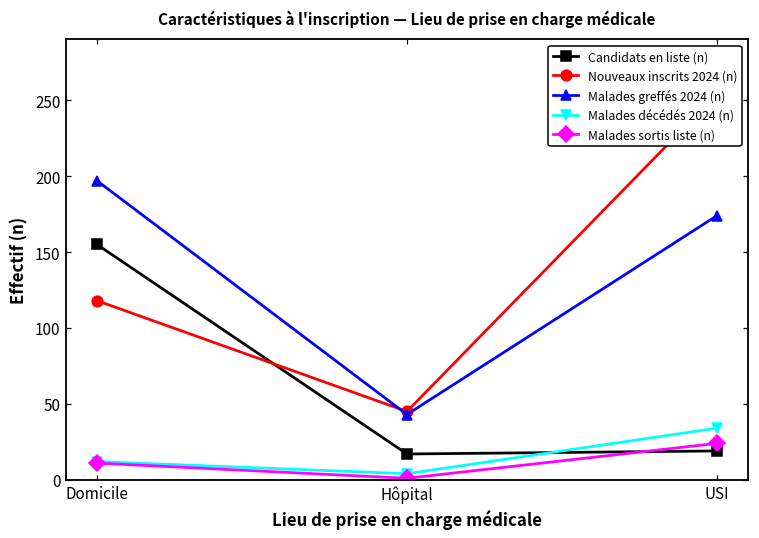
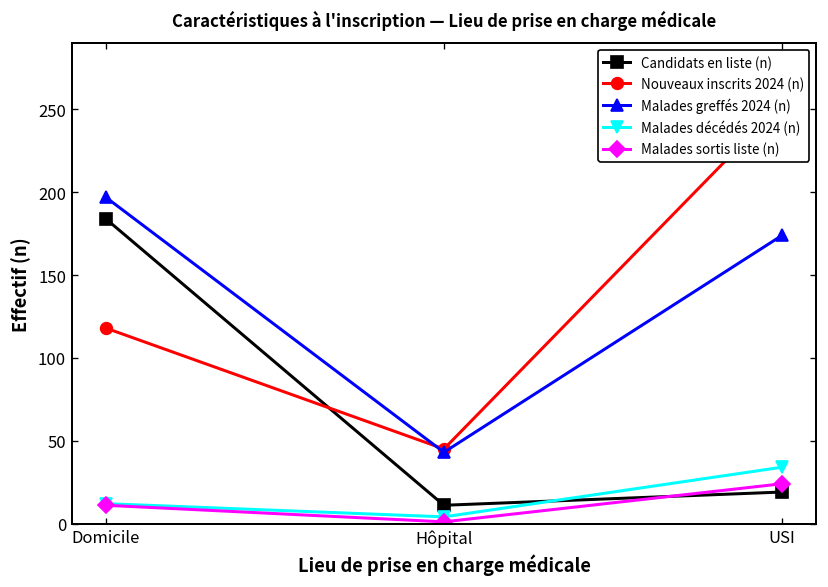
  {
    "Candidats en liste (n)": {
-     "Domicile": 155,
-     "Hôpital": 17,
+     "Domicile": 184,
+     "Hôpital": 11,
      "USI": 19
    },
    "Nouveaux inscrits 2024 (n)": {
      "Domicile": 118,
      "Hôpital": 45
    },
    "Malades greffés 2024 (n)": {
      "Domicile": 197,
      "Hôpital": 43,
      "USI": 174
    },
    "Malades décédés 2024 (n)": {
      "Hôpital": 4,
      "USI": 34
    },
    "Malades sortis liste (n)": {
      "Hôpital": 1,
      "USI": 24
    }
  }
